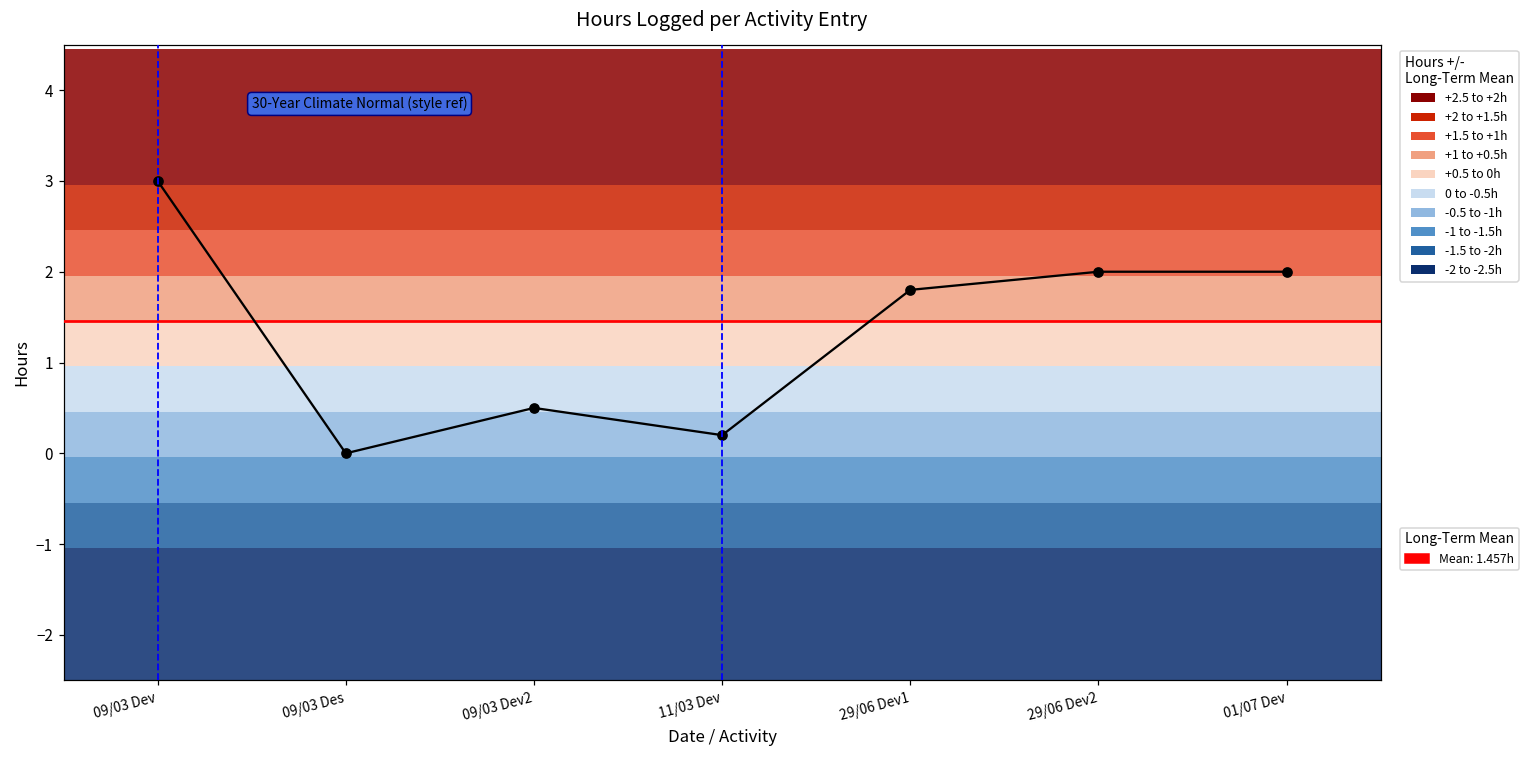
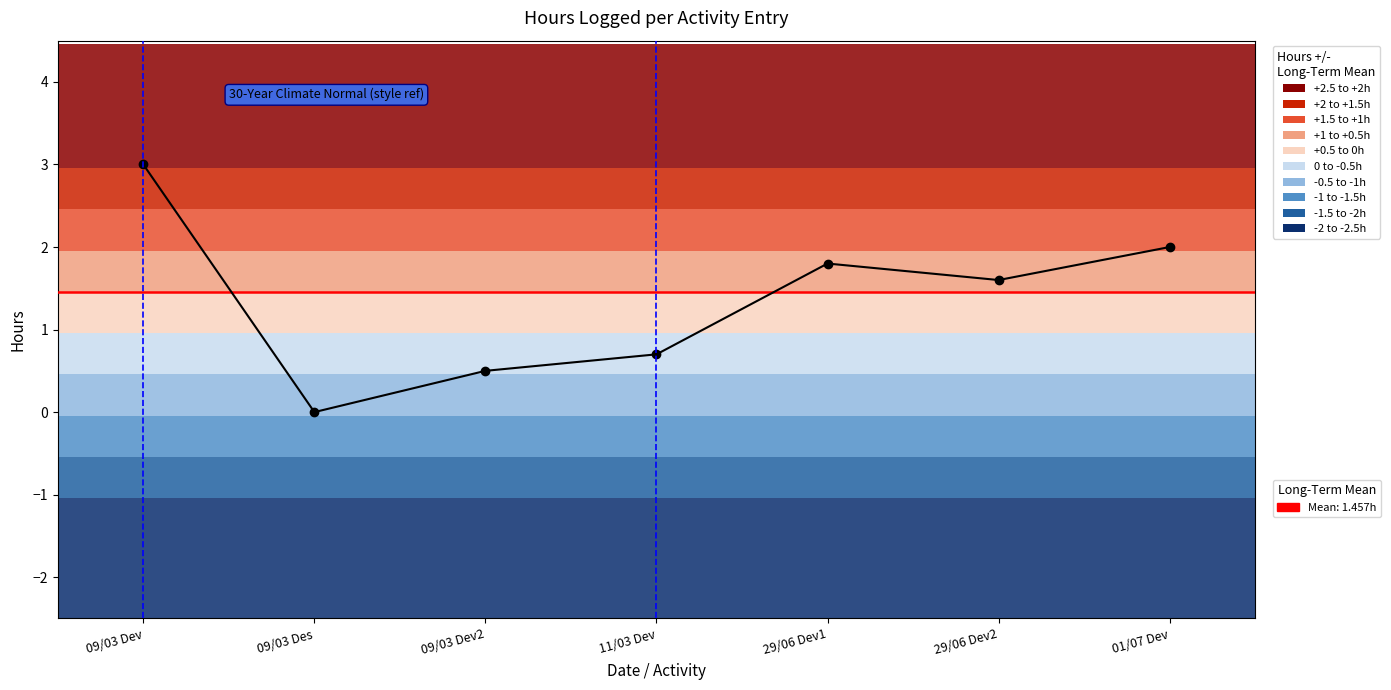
  {
    "09/03 Dev": 3.0,
    "09/03 Des": 0.0,
    "09/03 Dev2": 0.5,
-   "11/03 Dev": 0.2,
+   "11/03 Dev": 0.7,
    "29/06 Dev1": 1.8,
-   "29/06 Dev2": 2.0,
+   "29/06 Dev2": 1.6,
    "01/07 Dev": 2.0
  }
